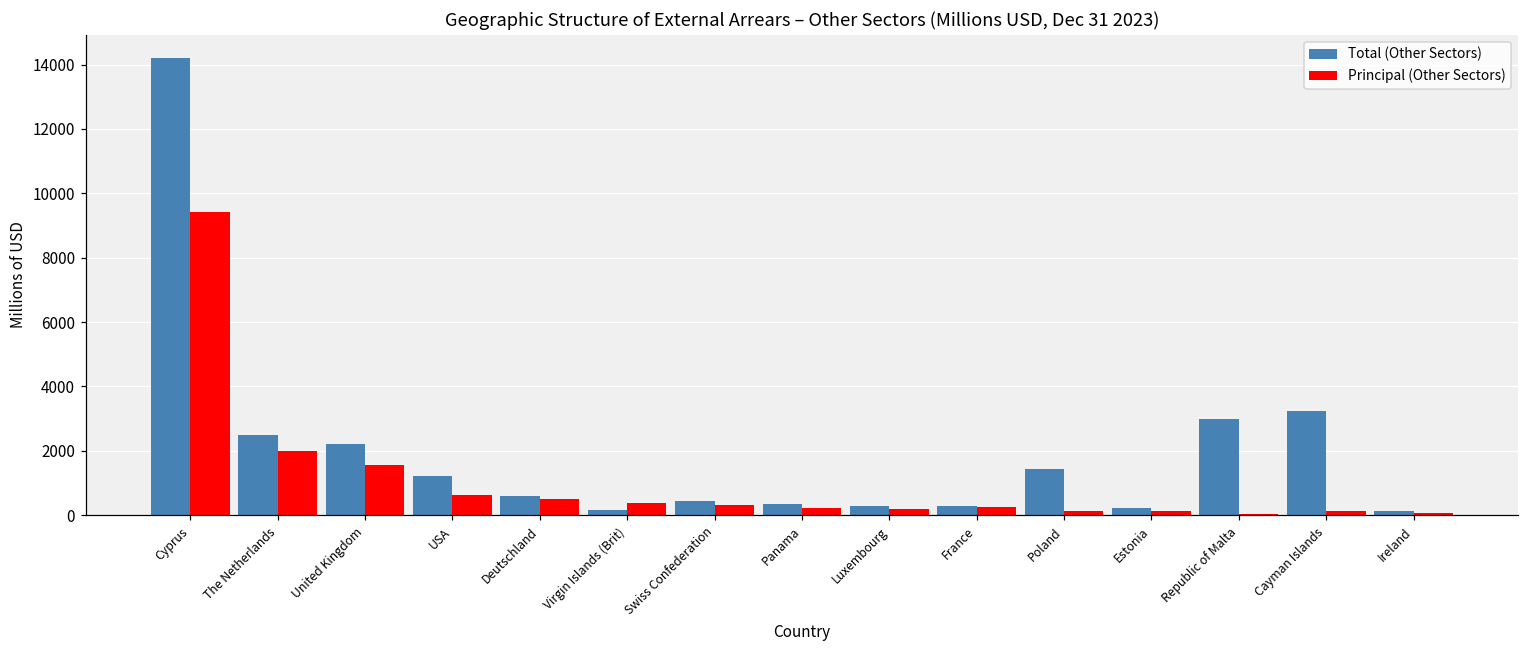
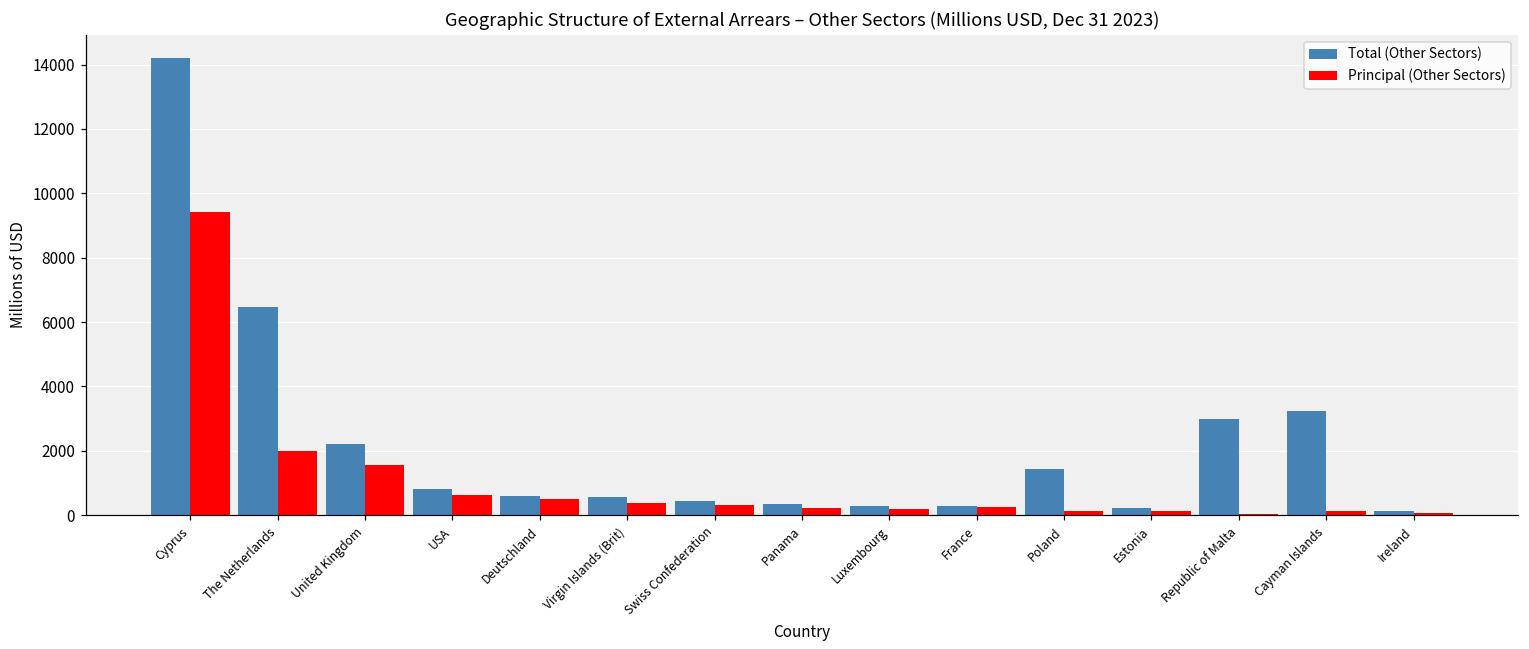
  {
    "Total (Other Sectors)": {
      "Cyprus": 14200,
-     "The Netherlands": 2500,
+     "The Netherlands": 6500,
      "United Kingdom": 2200,
-     "USA": 1200,
+     "USA": 800,
      "Deutschland": 600,
-     "Virgin Islands (Brit)": 100,
+     "Virgin Islands (Brit)": 600,
      "Swiss Confederation": 400,
      "Panama": 300,
      "Luxembourg": 300,
      "France": 300,
      "Poland": 1400,
      "Estonia": 200,
      "Republic of Malta": 3000,
      "Cayman Islands": 3200,
      "Ireland": 100
    },
    "Principal (Other Sectors)": {
      "Cyprus": 9400,
      "The Netherlands": 2000,
      "United Kingdom": 1600,
      "USA": 600,
      "Deutschland": 500,
      "Virgin Islands (Brit)": 400,
      "Swiss Confederation": 300,
      "Panama": 200,
      "Luxembourg": 200,
      "France": 300,
      "Poland": 100,
      "Estonia": 100,
      "Cayman Islands": 100
    }
  }
